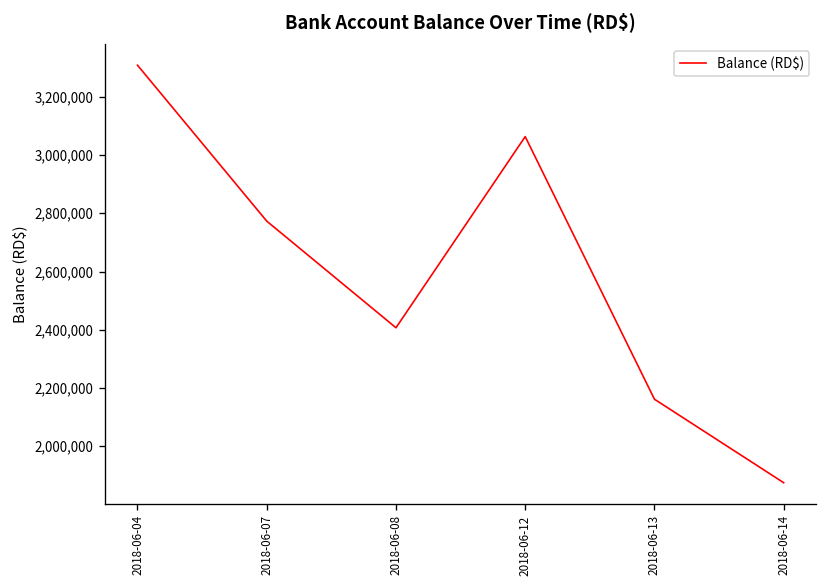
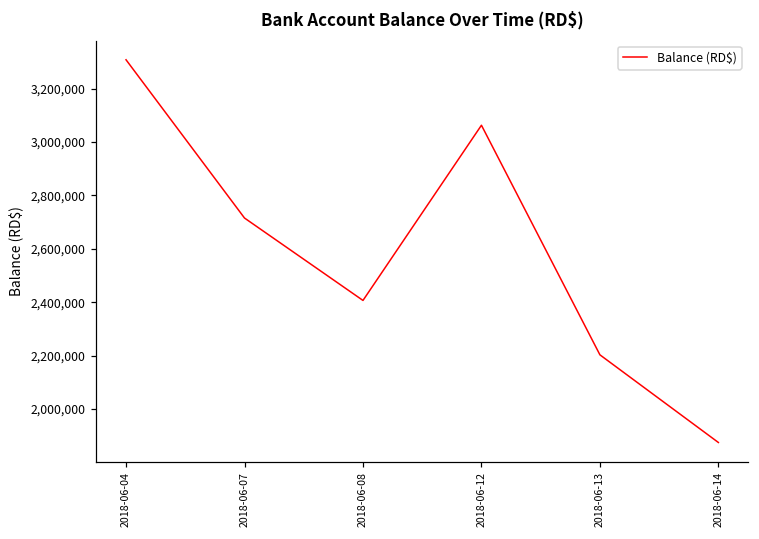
  {
    "2018-06-04": "3,310,000",
-   "2018-06-07": "2,770,000",
+   "2018-06-07": "2,720,000",
    "2018-06-08": "2,410,000",
    "2018-06-12": "3,060,000",
-   "2018-06-13": "2,160,000",
+   "2018-06-13": "2,200,000",
    "2018-06-14": "1,870,000"
  }
